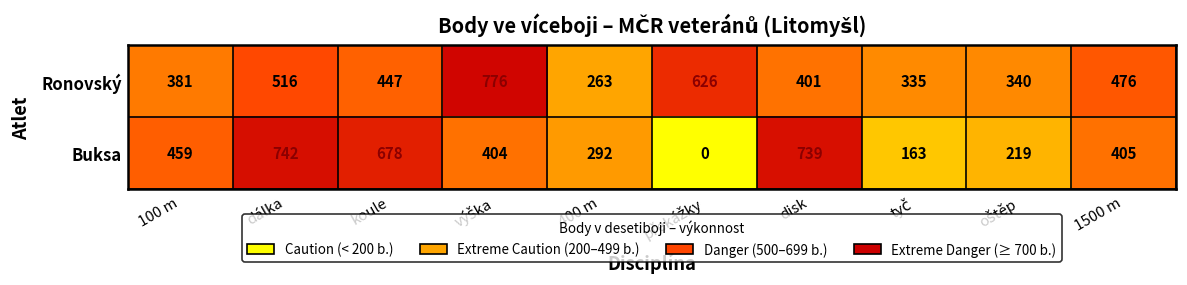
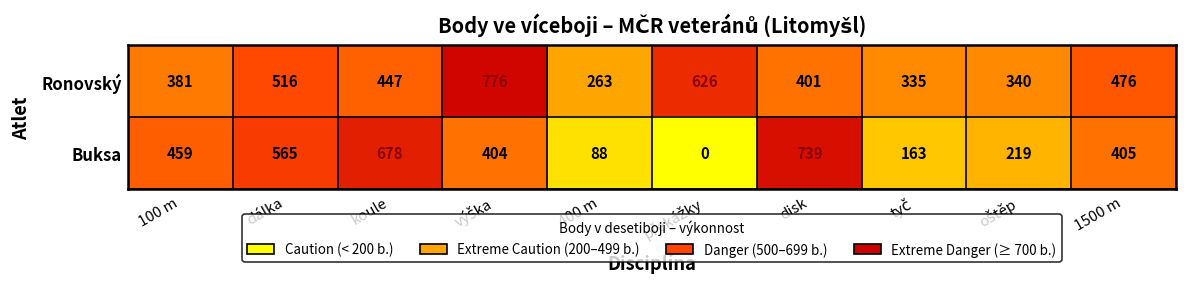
  {
    "Ronovský": {
      "100 m": 381,
      "dálka": 516,
      "koule": 447,
      "výška": 776,
      "400 m": 263,
      "překážky": 626,
      "disk": 401,
      "tyč": 335,
      "oštěp": 340,
      "1500 m": 476
    },
    "Buksa": {
      "100 m": 459,
-     "dálka": 742,
+     "dálka": 565,
      "koule": 678,
      "výška": 404,
-     "400 m": 292,
+     "400 m": 88,
      "překážky": 0,
      "disk": 739,
      "tyč": 163,
      "oštěp": 219,
      "1500 m": 405
    }
  }
